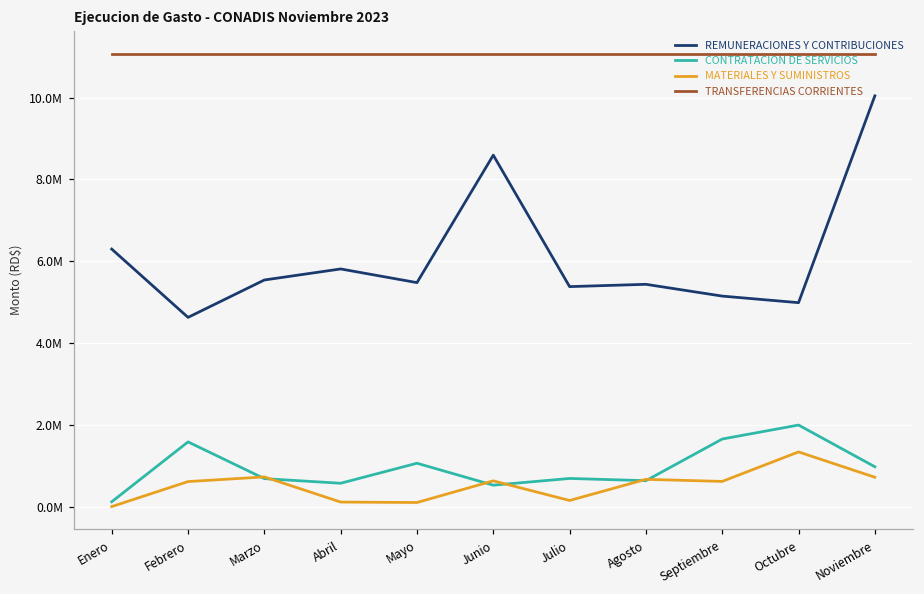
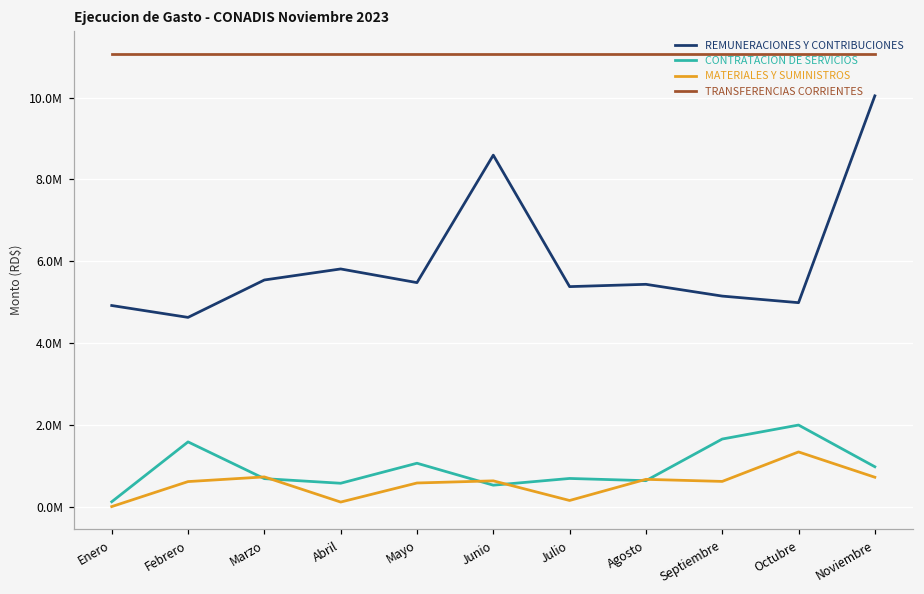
  {
    "REMUNERACIONES Y CONTRIBUCIONES": {
-     "Enero": 6300000,
+     "Enero": 4900000,
      "Febrero": 4600000,
      "Marzo": 5500000,
      "Abril": 5800000,
      "Mayo": 5500000,
      "Junio": 8600000,
      "Julio": 5400000,
      "Agosto": 5400000,
      "Septiembre": 5100000,
      "Octubre": 5000000,
      "Noviembre": 10000000
    },
    "CONTRATACION DE SERVICIOS": {
      "Enero": 100000,
      "Febrero": 1600000,
      "Abril": 600000,
      "Mayo": 1100000,
      "Junio": 500000,
      "Julio": 700000,
      "Septiembre": 1700000,
      "Octubre": 2000000,
      "Noviembre": 1000000
    },
    "MATERIALES Y SUMINISTROS": {
      "Enero": 0,
      "Febrero": 600000,
      "Abril": 100000,
-     "Mayo": 100000,
+     "Mayo": 600000,
      "Junio": 600000,
      "Julio": 100000,
      "Septiembre": 600000,
      "Octubre": 1300000,
      "Noviembre": 700000
    },
    "TRANSFERENCIAS CORRIENTES": {
      "Enero": 11100000,
      "Febrero": 11100000,
      "Marzo": 11100000,
      "Abril": 11100000,
      "Mayo": 11100000,
      "Junio": 11100000,
      "Julio": 11100000,
      "Agosto": 11100000,
      "Septiembre": 11100000,
      "Octubre": 11100000,
      "Noviembre": 11100000
    }
  }
